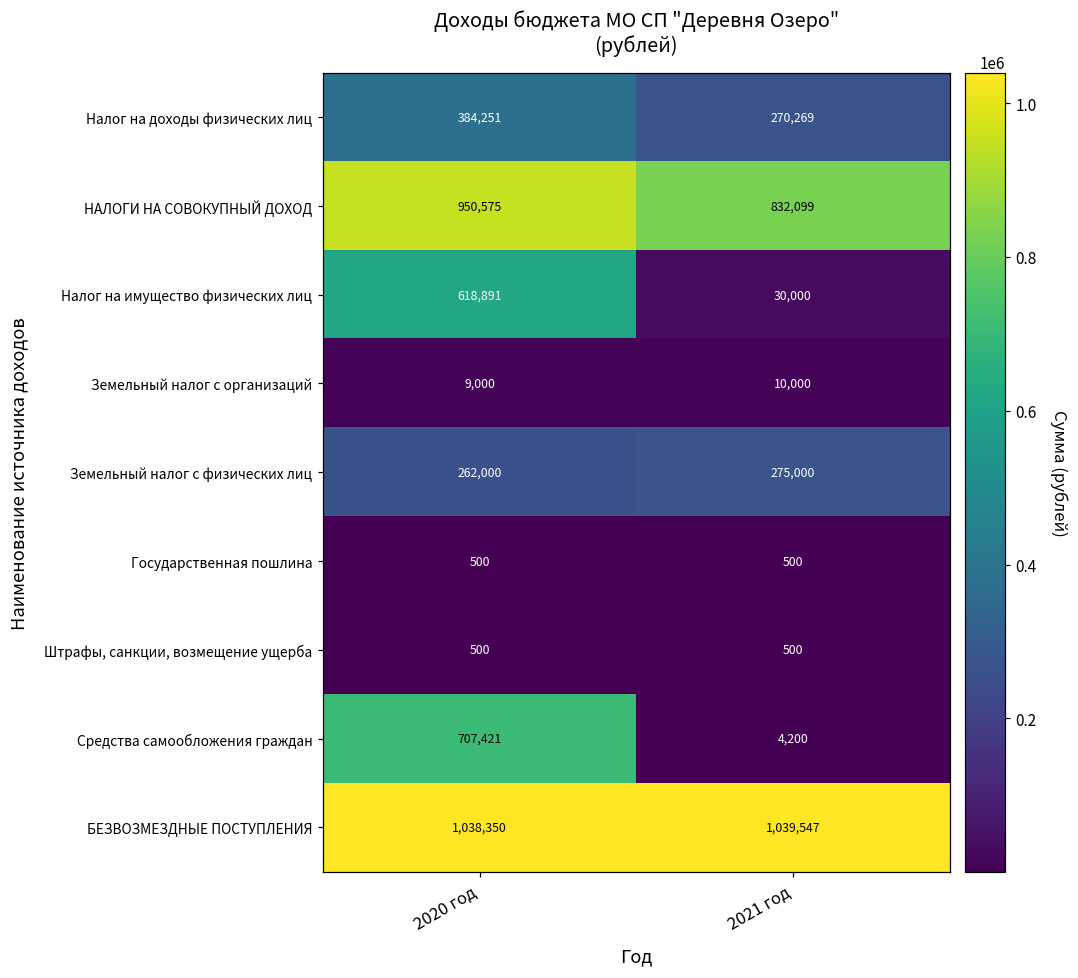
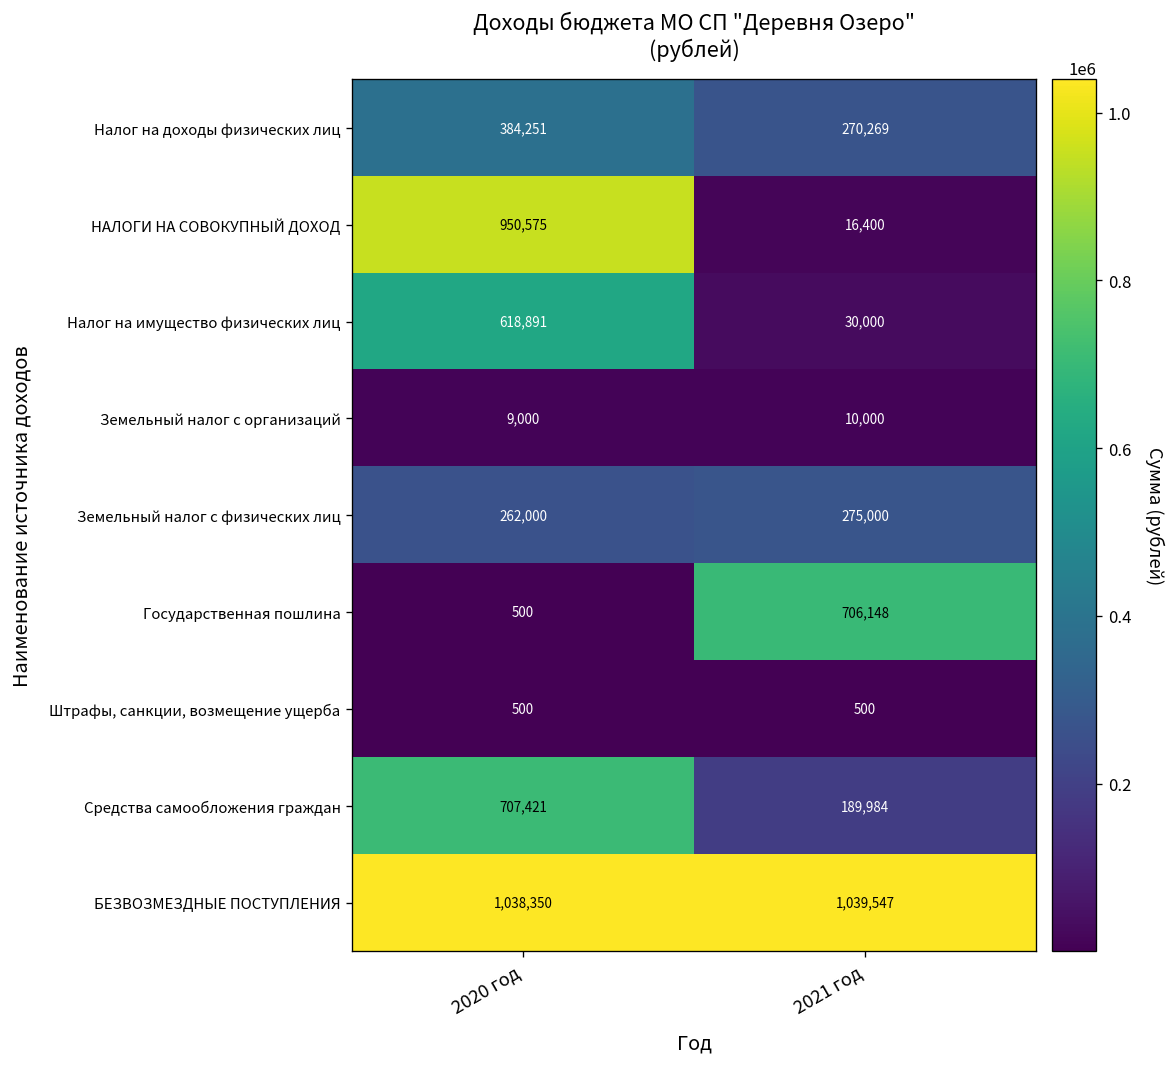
  {
    "Налог на доходы физических лиц": {
      "2020 год": "384,251",
      "2021 год": "270,269"
    },
    "НАЛОГИ НА СОВОКУПНЫЙ ДОХОД": {
      "2020 год": "950,575",
-     "2021 год": "832,099"
+     "2021 год": "16,400"
    },
    "Налог на имущество физических лиц": {
      "2020 год": "618,891",
      "2021 год": "30,000"
    },
    "Земельный налог с организаций": {
      "2020 год": "9,000",
      "2021 год": "10,000"
    },
    "Земельный налог с физических лиц": {
      "2020 год": "262,000",
      "2021 год": "275,000"
    },
    "Государственная пошлина": {
      "2020 год": "500",
-     "2021 год": "500"
+     "2021 год": "706,148"
    },
    "Штрафы, санкции, возмещение ущерба": {
      "2020 год": "500",
      "2021 год": "500"
    },
    "Средства самообложения граждан": {
      "2020 год": "707,421",
-     "2021 год": "4,200"
+     "2021 год": "189,984"
    },
    "БЕЗВОЗМЕЗДНЫЕ ПОСТУПЛЕНИЯ": {
      "2020 год": "1,038,350",
      "2021 год": "1,039,547"
    }
  }
